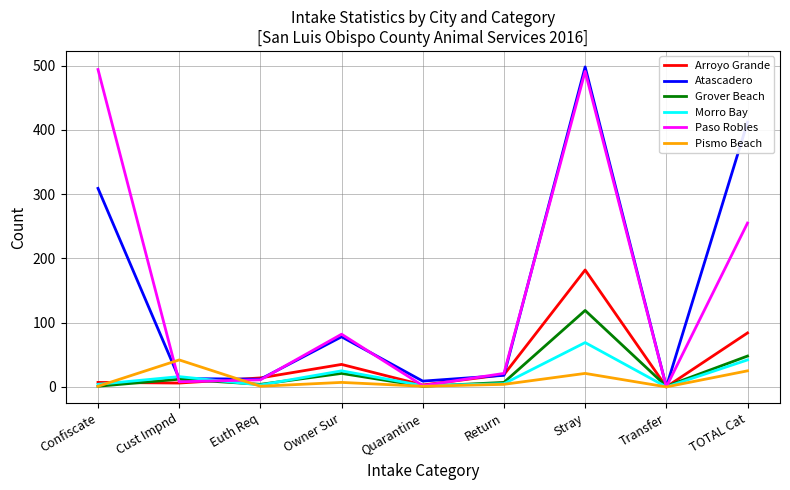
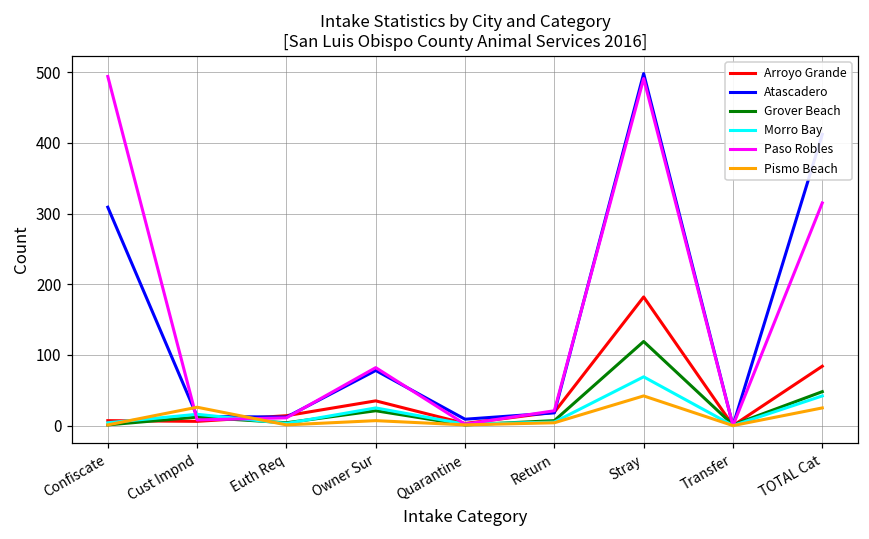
  {
    "Arroyo Grande": {
      "Owner Sur": 40,
      "Stray": 180,
      "TOTAL Cat": 80
    },
    "Atascadero": {
      "Confiscate": 310,
      "Owner Sur": 80,
      "Quarantine": 10,
      "Stray": 500
    },
    "Grover Beach": {
      "Owner Sur": 20,
      "Stray": 120,
      "TOTAL Cat": 50
    },
    "Morro Bay": {
      "Owner Sur": 30,
      "Stray": 70,
      "TOTAL Cat": 40
    },
    "Paso Robles": {
      "Confiscate": 490,
      "Owner Sur": 80,
      "Stray": 490,
-     "TOTAL Cat": 260
+     "TOTAL Cat": 320
    },
    "Pismo Beach": {
-     "Cust Impnd": 40,
+     "Cust Impnd": 30,
      "Owner Sur": 10,
-     "Stray": 20,
+     "Stray": 40,
      "TOTAL Cat": 30
    }
  }
